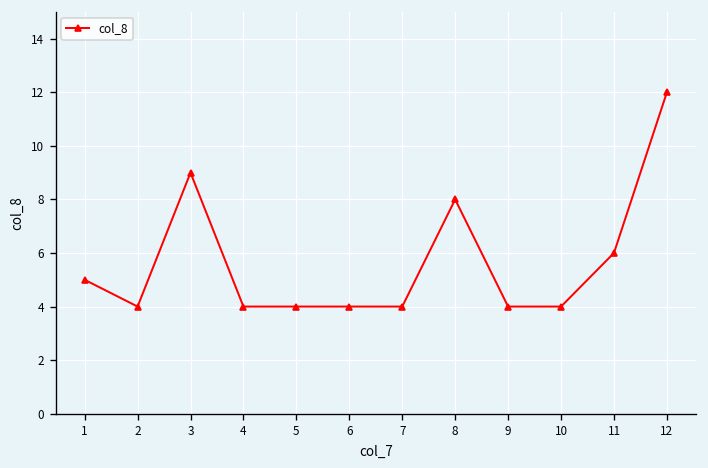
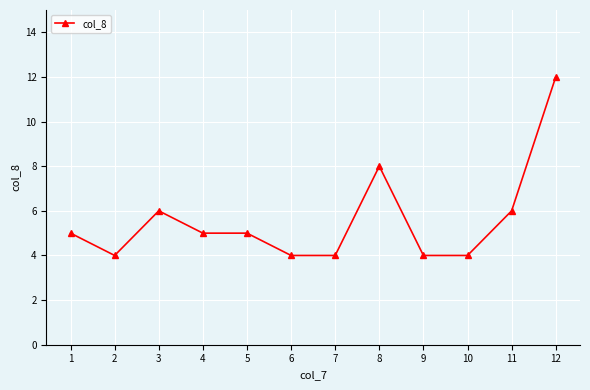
  {
    "1": 5,
    "2": 4,
-   "3": 9,
-   "4": 4,
-   "5": 4,
+   "3": 6,
+   "4": 5,
+   "5": 5,
    "6": 4,
    "7": 4,
    "8": 8,
    "9": 4,
    "10": 4,
    "11": 6,
    "12": 12
  }
